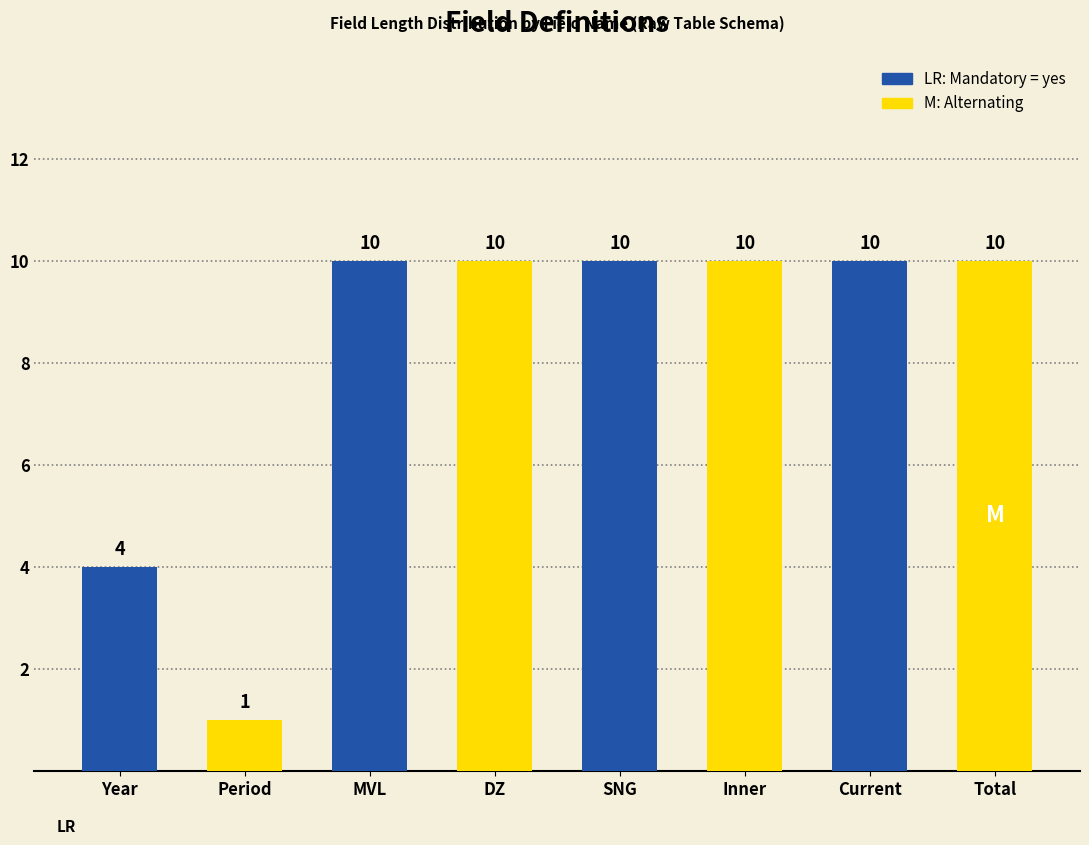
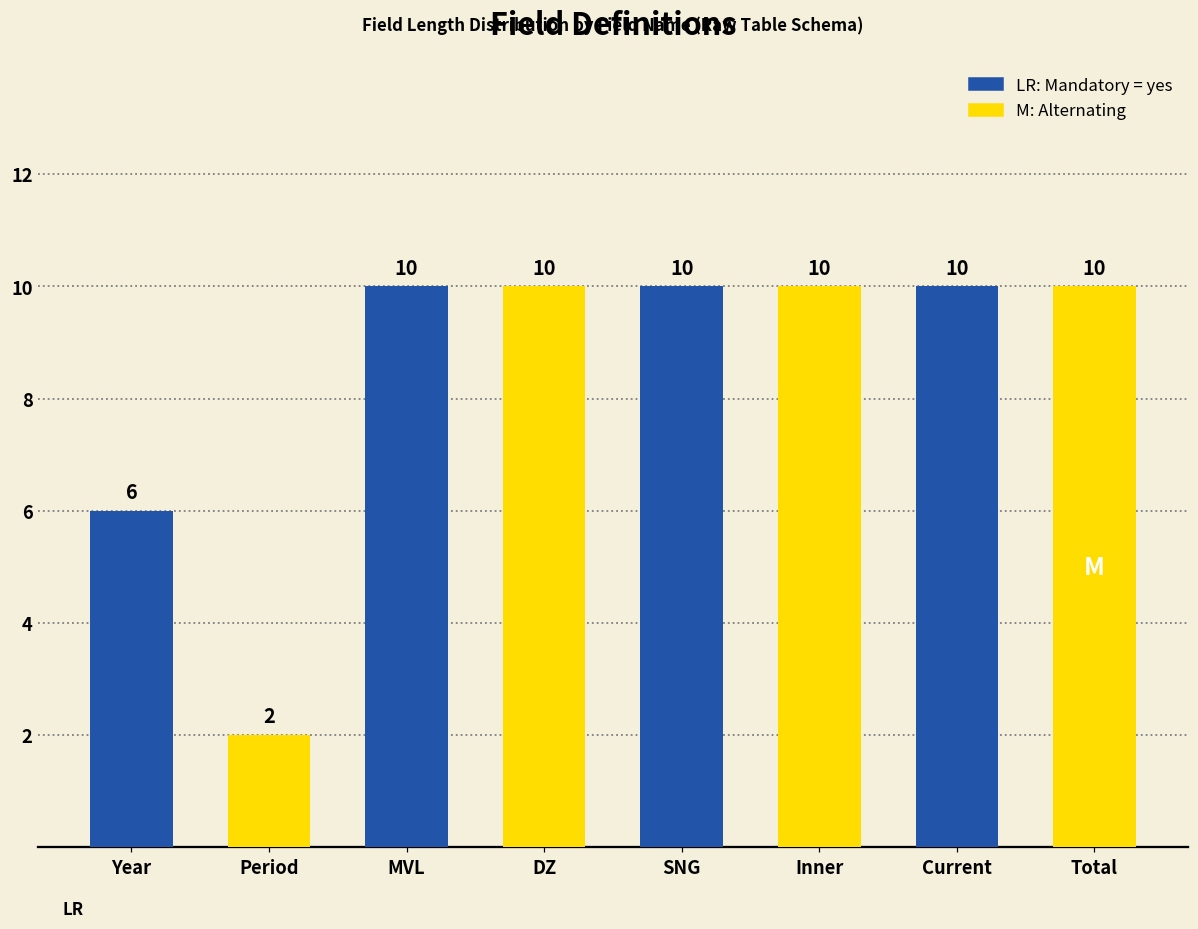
  {
-   "Year": 4,
-   "Period": 1,
+   "Year": 6,
+   "Period": 2,
    "MVL": 10,
    "DZ": 10,
    "SNG": 10,
    "Inner": 10,
    "Current": 10,
    "Total": 10
  }
